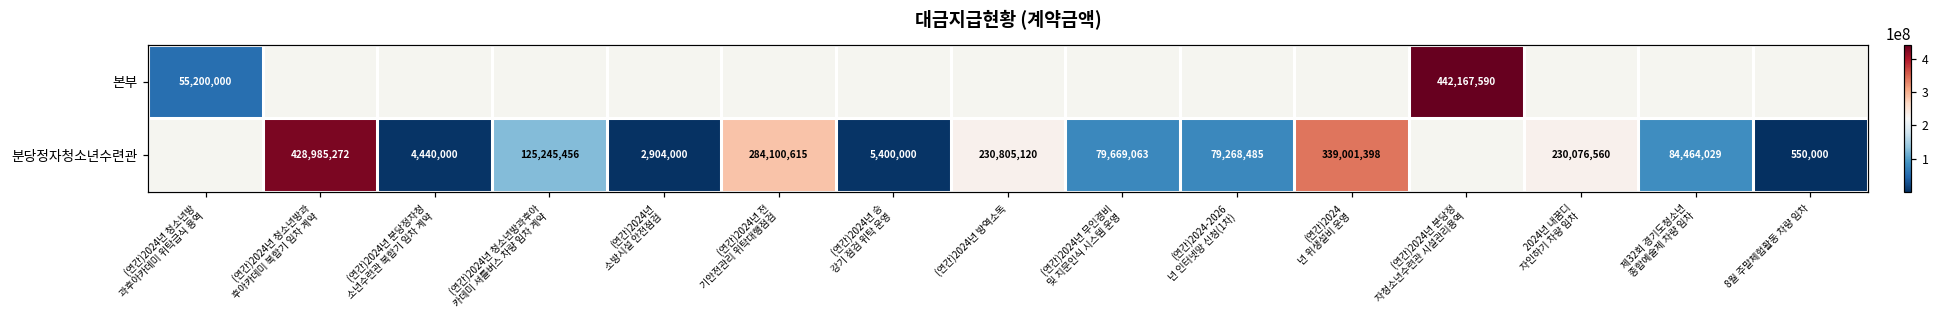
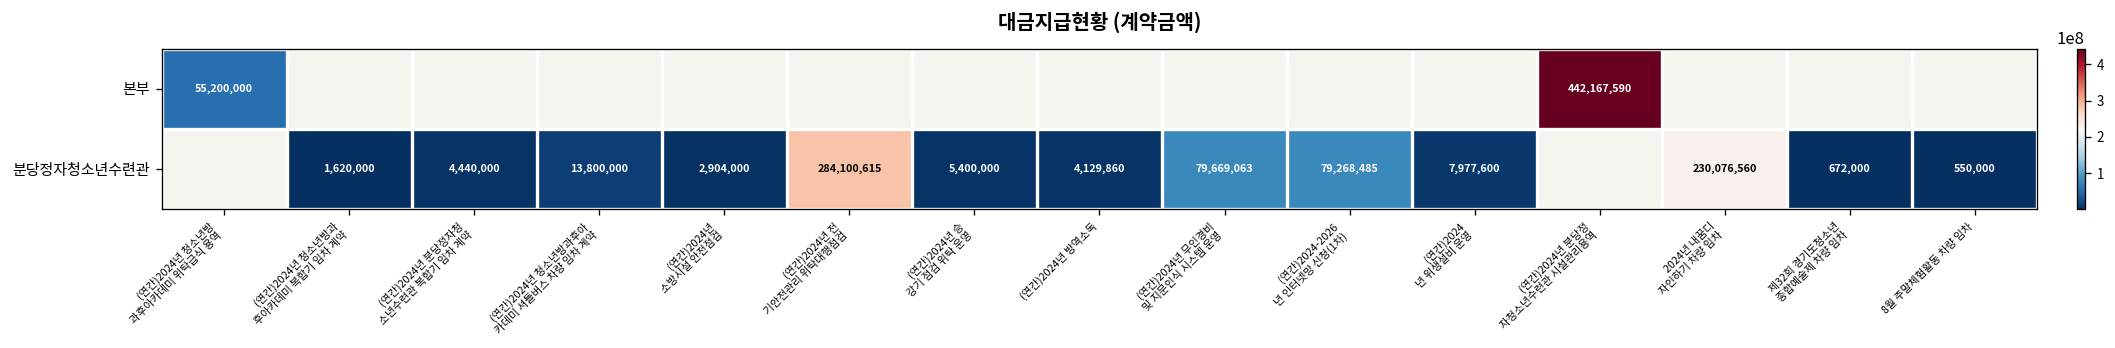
  {
    "본부": {
      "(연간)2024년 청소년방 과후아카데미 위탁급식 용역": "55,200,000",
      "(연간)2024년 분당정 자청소년수련관 시설관리용역": "442,167,590"
    },
    "분당정자청소년수련관": {
-     "(연간)2024년 청소년방과 후아카데미 복합기 임차 계약": "428,985,272",
+     "(연간)2024년 청소년방과 후아카데미 복합기 임차 계약": "1,620,000",
      "(연간)2024년 분당정자청 소년수련관 복합기 임차 계약": "4,440,000",
-     "(연간)2024년 청소년방과후아 카데미 셔틀버스 차량 임차 계약": "125,245,456",
+     "(연간)2024년 청소년방과후아 카데미 셔틀버스 차량 임차 계약": "13,800,000",
      "(연간)2024년 소방시설 안전점검": "2,904,000",
      "(연간)2024년 전 기안전관리 위탁대행점검": "284,100,615",
      "(연간)2024년 승 강기 점검 위탁 운영": "5,400,000",
-     "(연간)2024년 방역소독": "230,805,120",
+     "(연간)2024년 방역소독": "4,129,860",
      "(연간)2024년 무인경비 및 지문인식 시스템 운영": "79,669,063",
      "(연간)2024-2026 년 인터넷망 신청(1차)": "79,268,485",
-     "(연간)2024 년 위생설비 운영": "339,001,398",
+     "(연간)2024 년 위생설비 운영": "7,977,600",
      "2024년 내꿈디 자인하기 차량 임차": "230,076,560",
-     "제32회 경기도청소년 종합예술제 차량 임차": "84,464,029",
+     "제32회 경기도청소년 종합예술제 차량 임차": "672,000",
      "8월 주말체험활동 차량 임차": "550,000"
    }
  }
